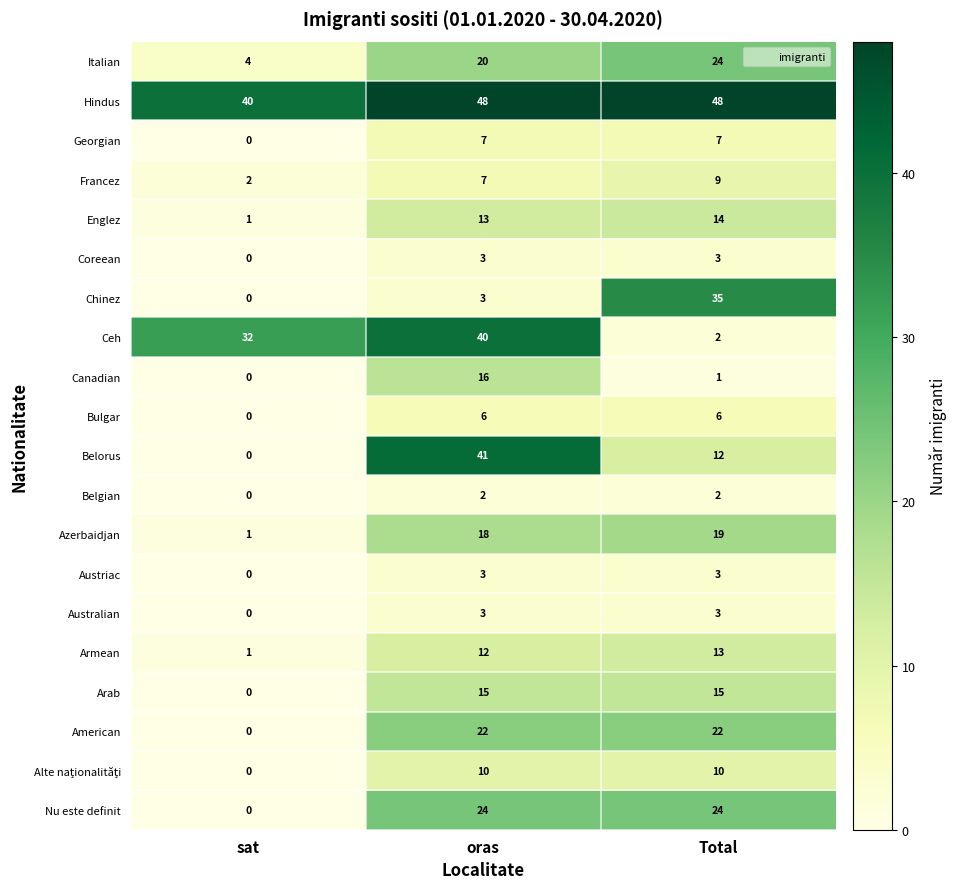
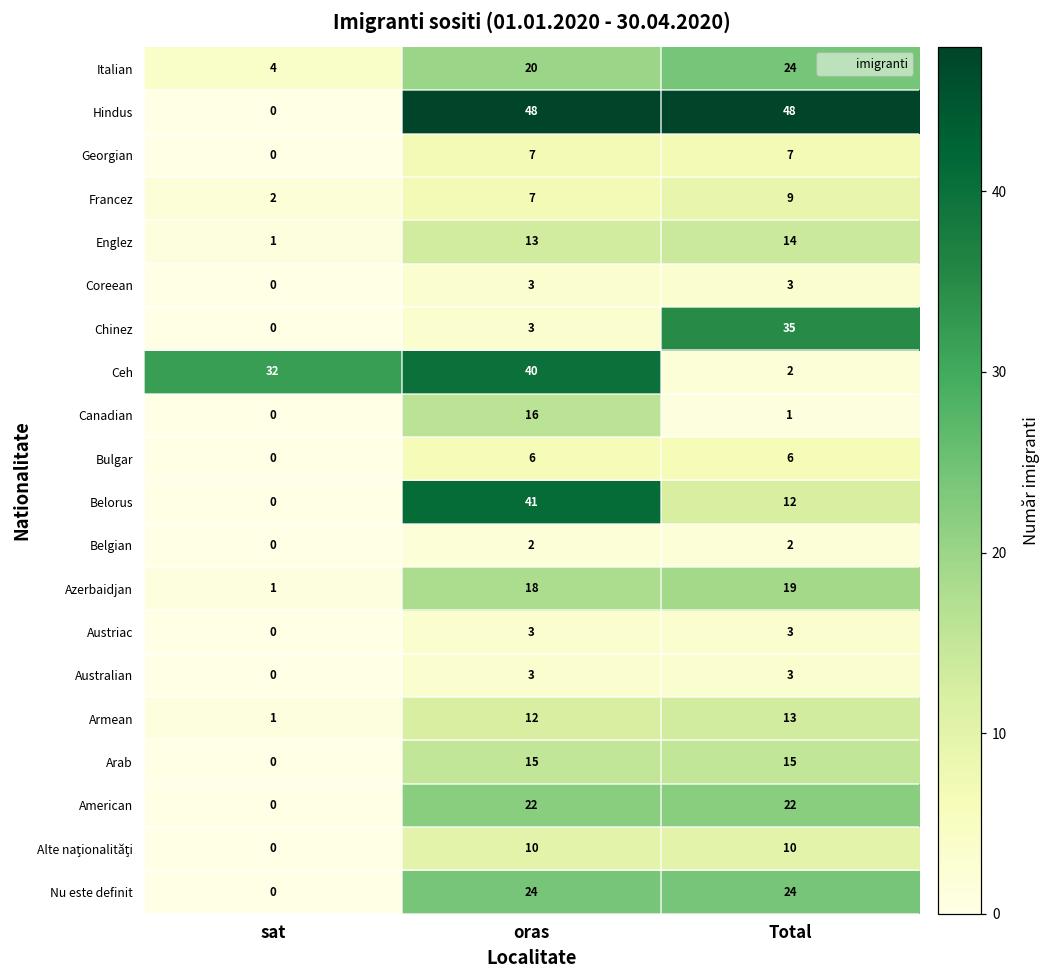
  {
    "Italian": {
      "sat": 4,
      "oras": 20,
      "Total": 24
    },
    "Hindus": {
-     "sat": 40,
+     "sat": 0,
      "oras": 48,
      "Total": 48
    },
    "Georgian": {
      "sat": 0,
      "oras": 7,
      "Total": 7
    },
    "Francez": {
      "sat": 2,
      "oras": 7,
      "Total": 9
    },
    "Englez": {
      "sat": 1,
      "oras": 13,
      "Total": 14
    },
    "Coreean": {
      "sat": 0,
      "oras": 3,
      "Total": 3
    },
    "Chinez": {
      "sat": 0,
      "oras": 3,
      "Total": 35
    },
    "Ceh": {
      "sat": 32,
      "oras": 40,
      "Total": 2
    },
    "Canadian": {
      "sat": 0,
      "oras": 16,
      "Total": 1
    },
    "Bulgar": {
      "sat": 0,
      "oras": 6,
      "Total": 6
    },
    "Belorus": {
      "sat": 0,
      "oras": 41,
      "Total": 12
    },
    "Belgian": {
      "sat": 0,
      "oras": 2,
      "Total": 2
    },
    "Azerbaidjan": {
      "sat": 1,
      "oras": 18,
      "Total": 19
    },
    "Austriac": {
      "sat": 0,
      "oras": 3,
      "Total": 3
    },
    "Australian": {
      "sat": 0,
      "oras": 3,
      "Total": 3
    },
    "Armean": {
      "sat": 1,
      "oras": 12,
      "Total": 13
    },
    "Arab": {
      "sat": 0,
      "oras": 15,
      "Total": 15
    },
    "American": {
      "sat": 0,
      "oras": 22,
      "Total": 22
    },
    "Alte naţionalităţi": {
      "sat": 0,
      "oras": 10,
      "Total": 10
    },
    "Nu este definit": {
      "sat": 0,
      "oras": 24,
      "Total": 24
    }
  }
